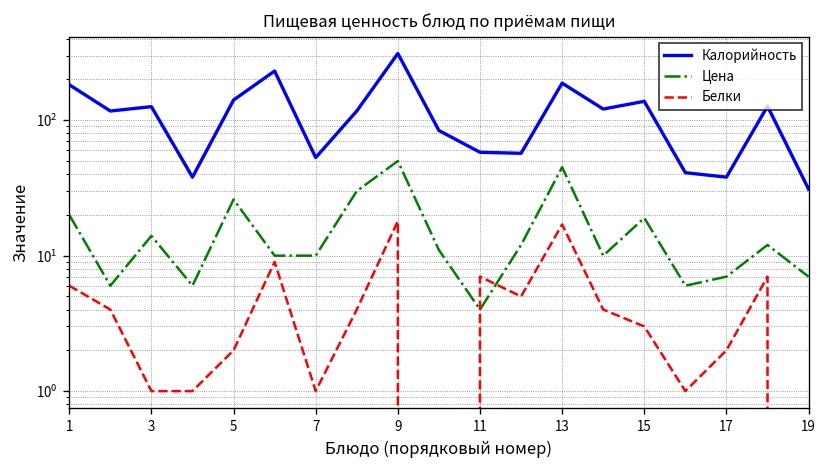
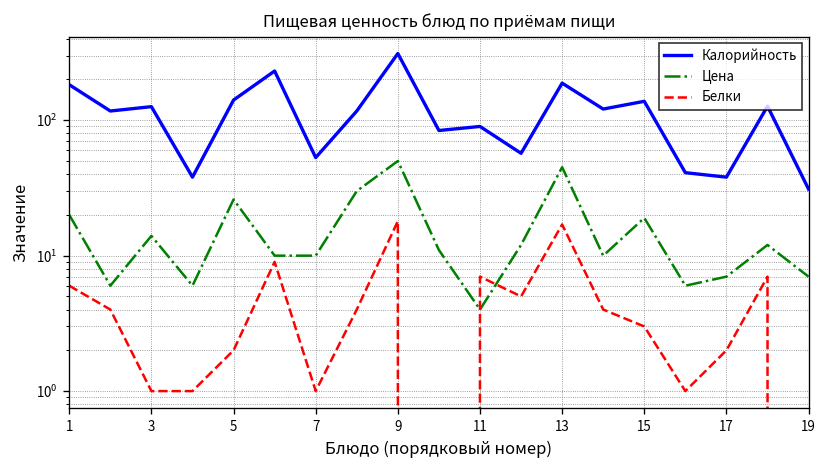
  {
    "Калорийность": {
      "1": 180,
      "3": 130,
      "5": 140,
      "7": 50,
      "9": 310,
-     "11": 60,
+     "11": 90,
      "13": 190,
      "15": 140,
      "17": 38,
      "19": 31
    },
    "Цена": {
      "1": 20,
      "3": 14,
      "5": 26,
      "7": 10,
      "9": 50,
      "11": 4,
      "13": 45,
      "15": 19,
      "17": 7,
      "19": 7
    },
    "Белки": {
      "1": 6,
      "3": 1,
      "5": 2,
      "7": 1,
      "9": 18,
      "11": 7,
      "13": 17,
      "15": 3,
      "17": 2
    }
  }
